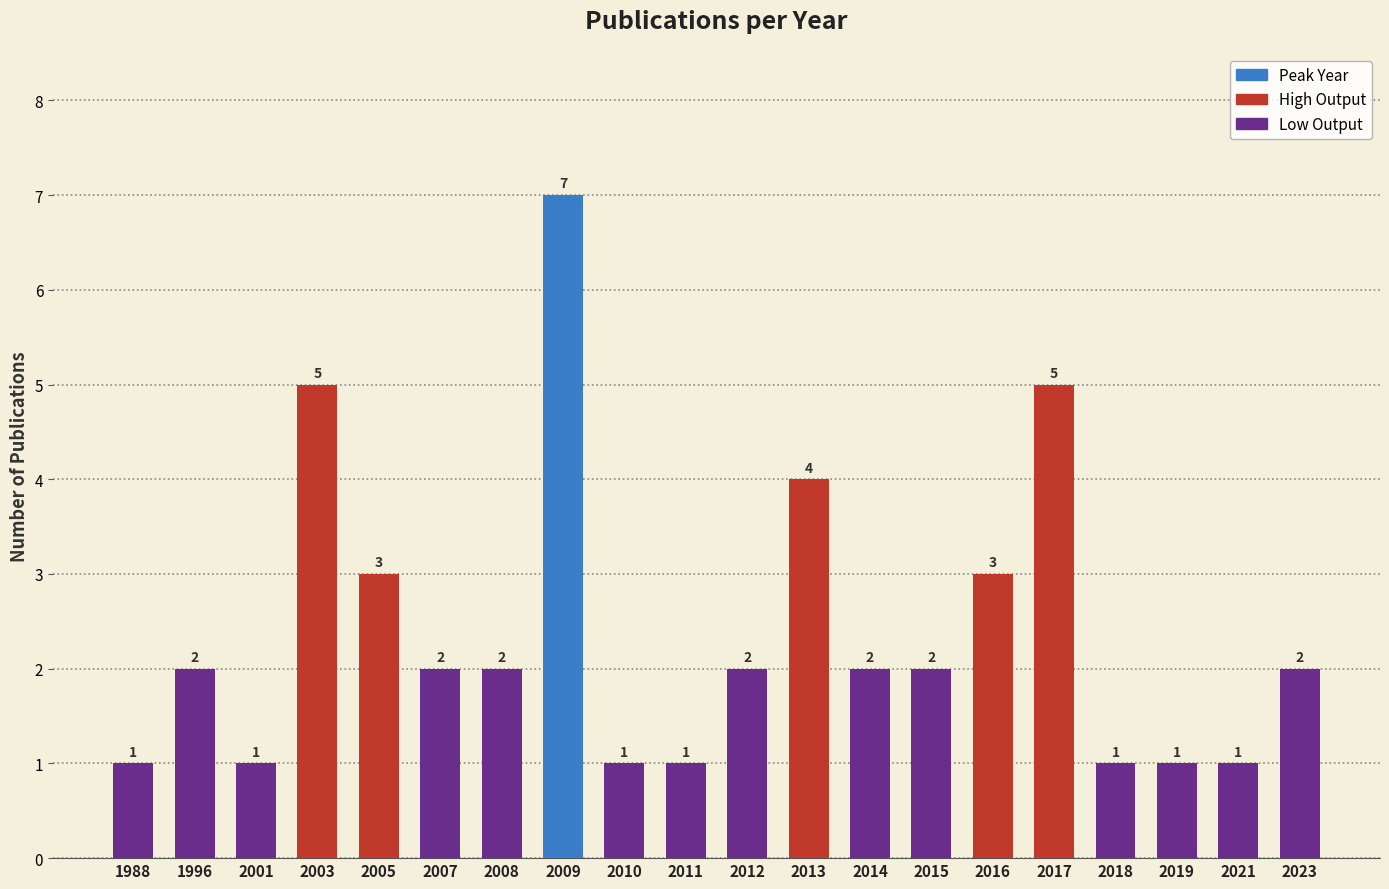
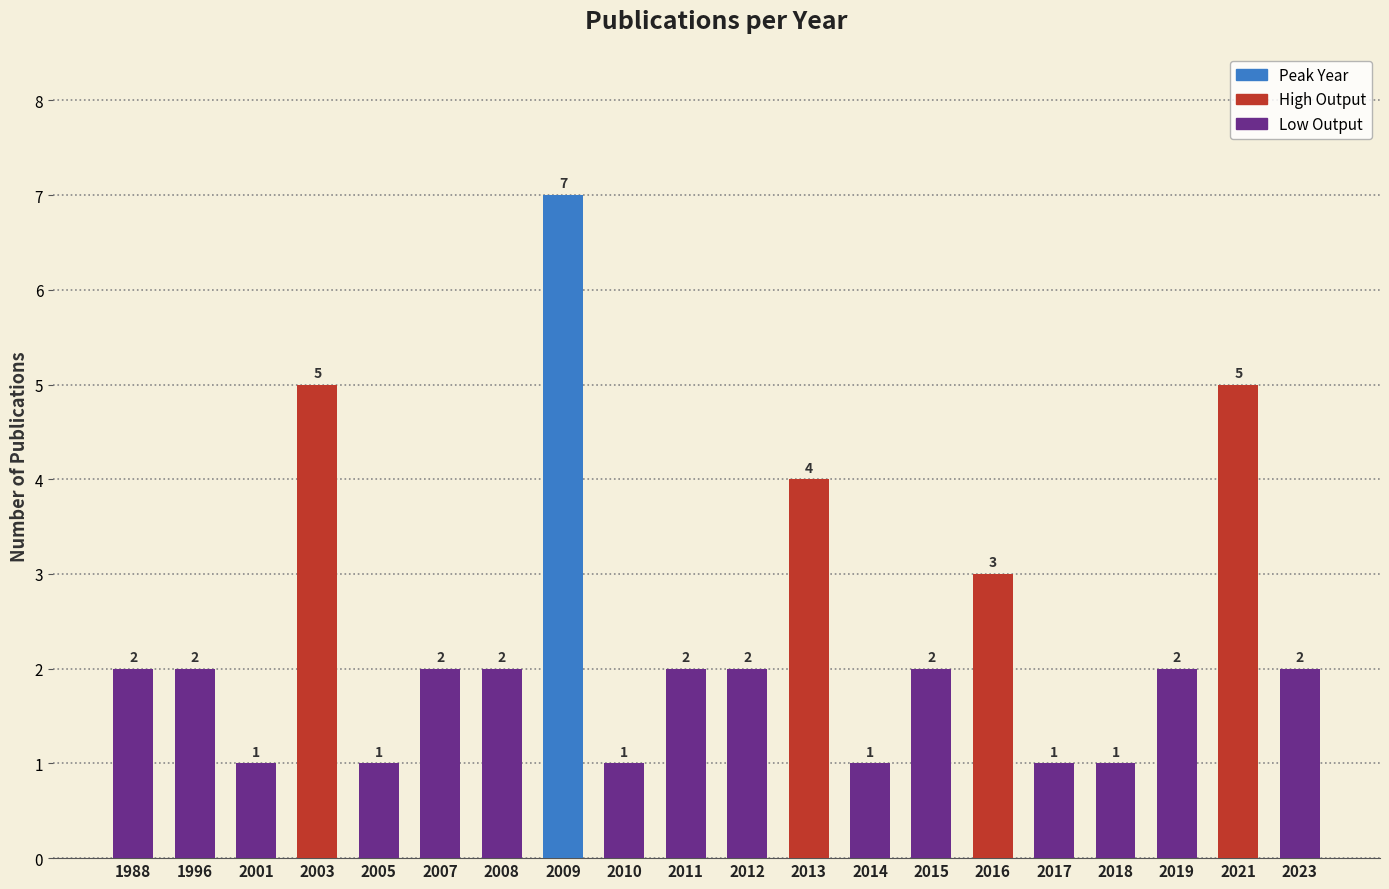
  {
-   "1988": 1,
+   "1988": 2,
    "1996": 2,
    "2001": 1,
    "2003": 5,
-   "2005": 3,
+   "2005": 1,
    "2007": 2,
    "2008": 2,
    "2009": 7,
    "2010": 1,
-   "2011": 1,
+   "2011": 2,
    "2012": 2,
    "2013": 4,
-   "2014": 2,
+   "2014": 1,
    "2015": 2,
    "2016": 3,
-   "2017": 5,
+   "2017": 1,
    "2018": 1,
-   "2019": 1,
-   "2021": 1,
+   "2019": 2,
+   "2021": 5,
    "2023": 2
  }
